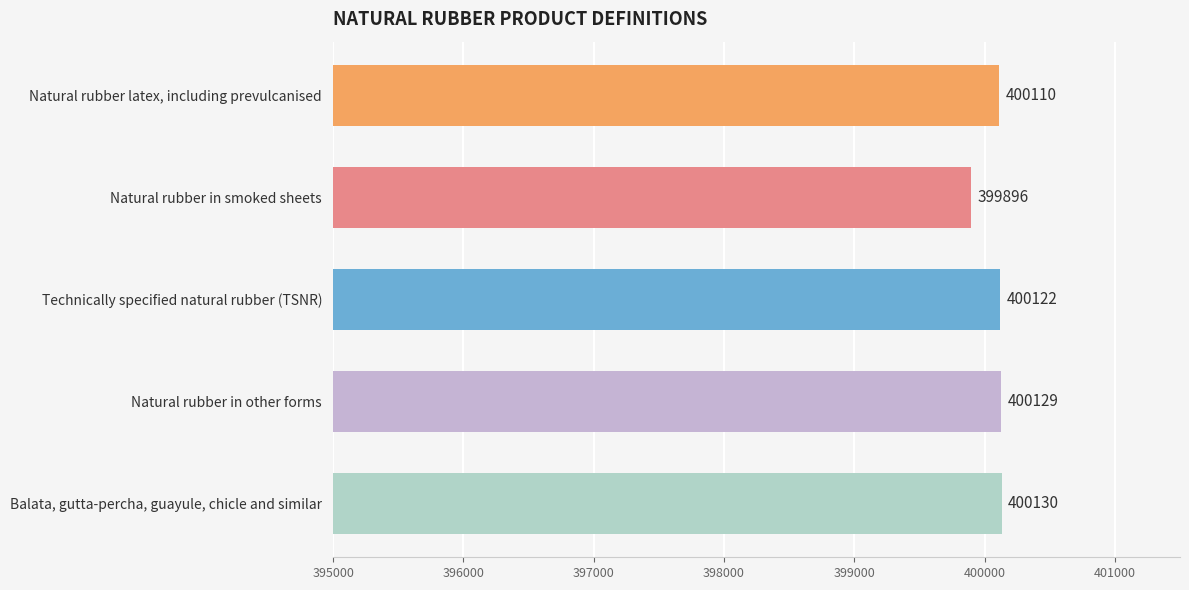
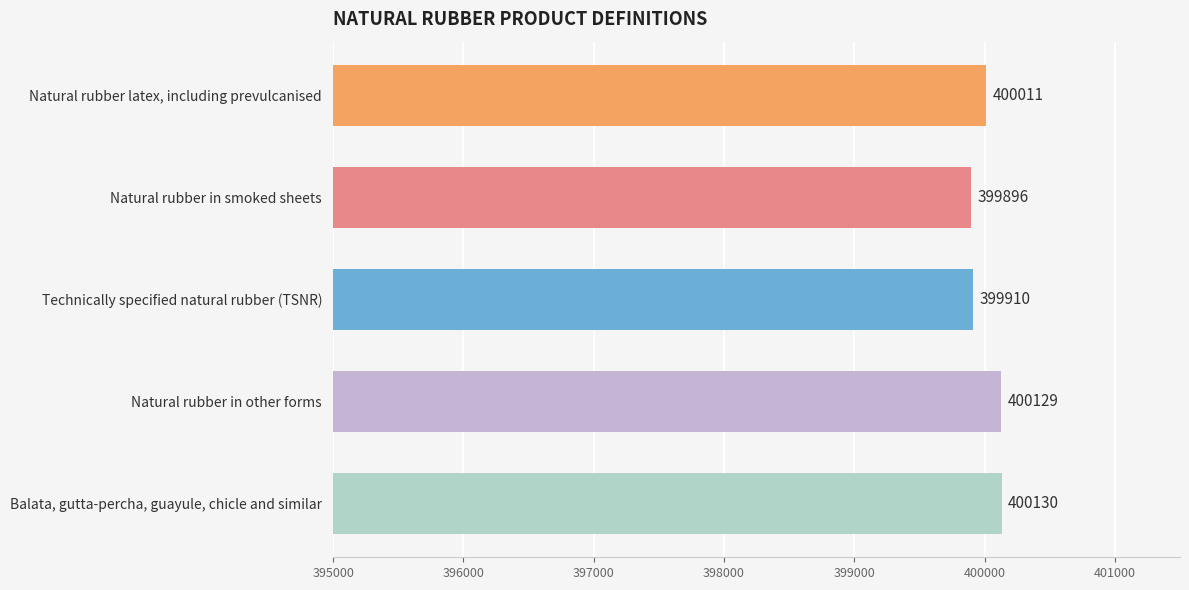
  {
-   "Natural rubber latex, including prevulcanised": 400110,
+   "Natural rubber latex, including prevulcanised": 400011,
    "Natural rubber in smoked sheets": 399896,
-   "Technically specified natural rubber (TSNR)": 400122,
+   "Technically specified natural rubber (TSNR)": 399910,
    "Natural rubber in other forms": 400129,
    "Balata, gutta-percha, guayule, chicle and similar": 400130
  }
